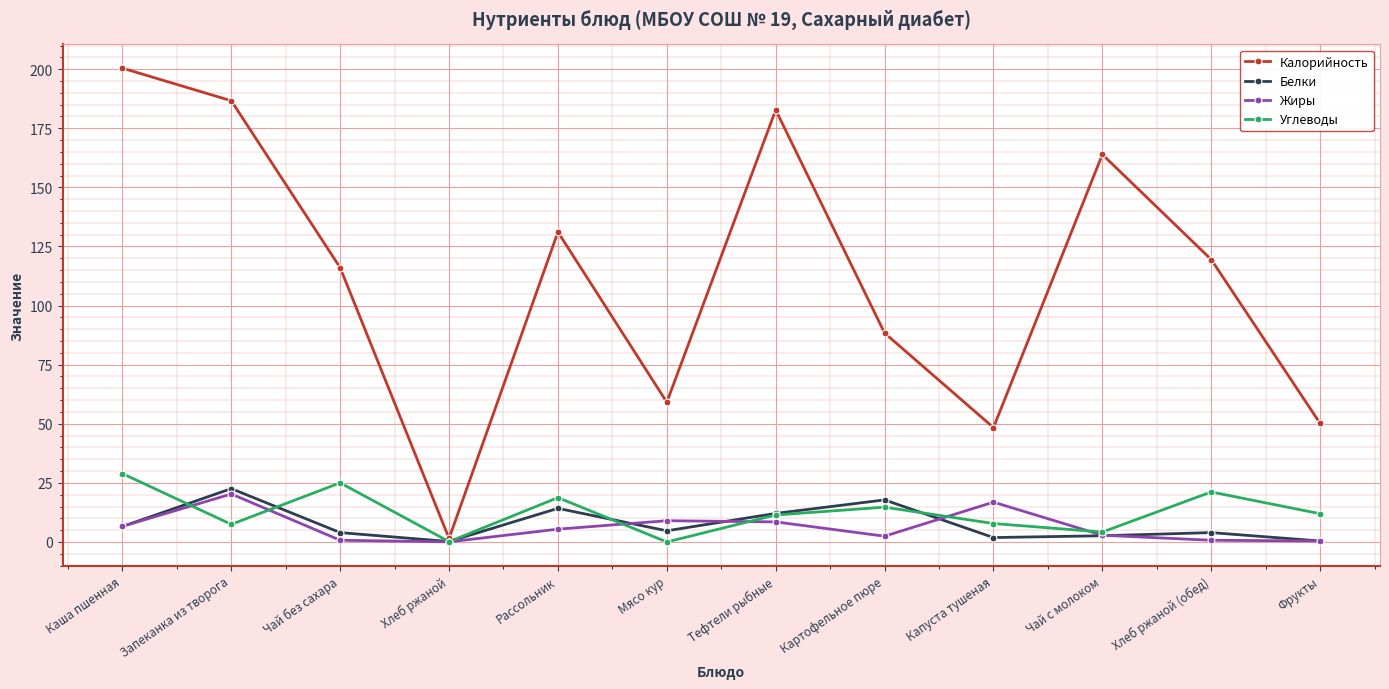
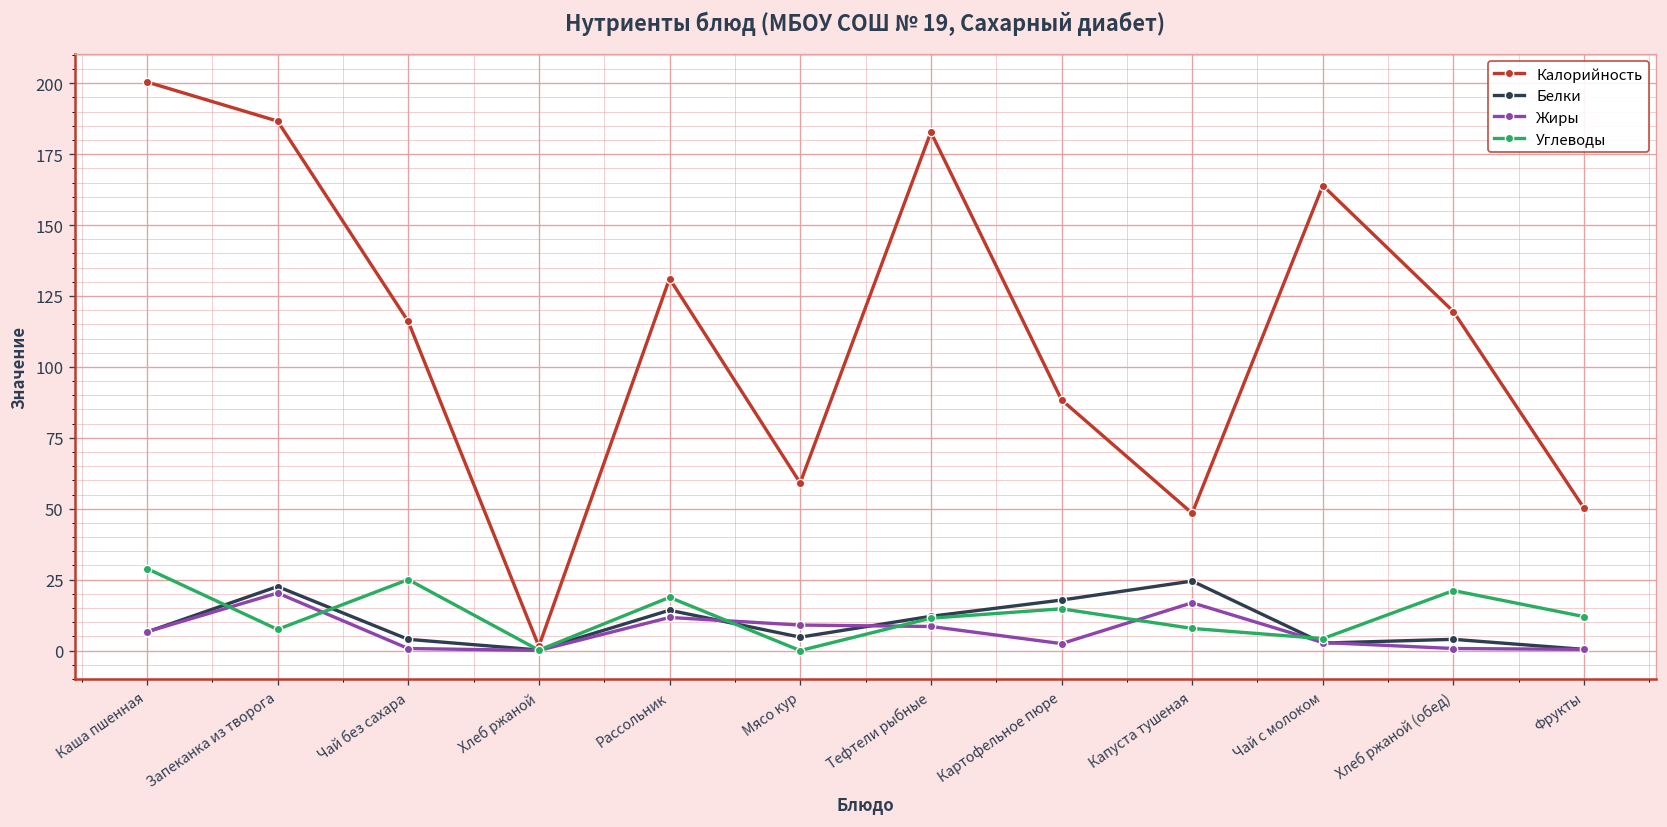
  {
    "Калорийность": {
      "Каша пшенная": 200,
      "Запеканка из творога": 187,
      "Чай без сахара": 116,
      "Хлеб ржаной": 1,
      "Рассольник": 131,
      "Мясо кур": 59,
      "Тефтели рыбные": 183,
      "Картофельное пюре": 88,
      "Капуста тушеная": 48,
      "Чай с молоком": 164,
      "Хлеб ржаной (обед)": 119,
      "Фрукты": 50
    },
    "Белки": {
      "Запеканка из творога": 23,
      "Чай без сахара": 4,
      "Рассольник": 14,
      "Мясо кур": 5,
      "Картофельное пюре": 18,
-     "Капуста тушеная": 2,
+     "Капуста тушеная": 25,
      "Хлеб ржаной (обед)": 4
    },
    "Жиры": {
      "Запеканка из творога": 20,
      "Чай без сахара": 1,
-     "Рассольник": 5,
+     "Рассольник": 12,
      "Мясо кур": 9,
      "Тефтели рыбные": 8,
      "Картофельное пюре": 2,
      "Капуста тушеная": 17,
      "Хлеб ржаной (обед)": 1
    },
    "Углеводы": {
      "Каша пшенная": 29,
      "Запеканка из творога": 7,
      "Чай без сахара": 25,
      "Рассольник": 19,
      "Мясо кур": 0,
      "Картофельное пюре": 15,
      "Капуста тушеная": 8,
      "Чай с молоком": 4,
      "Хлеб ржаной (обед)": 21,
      "Фрукты": 12
    }
  }
